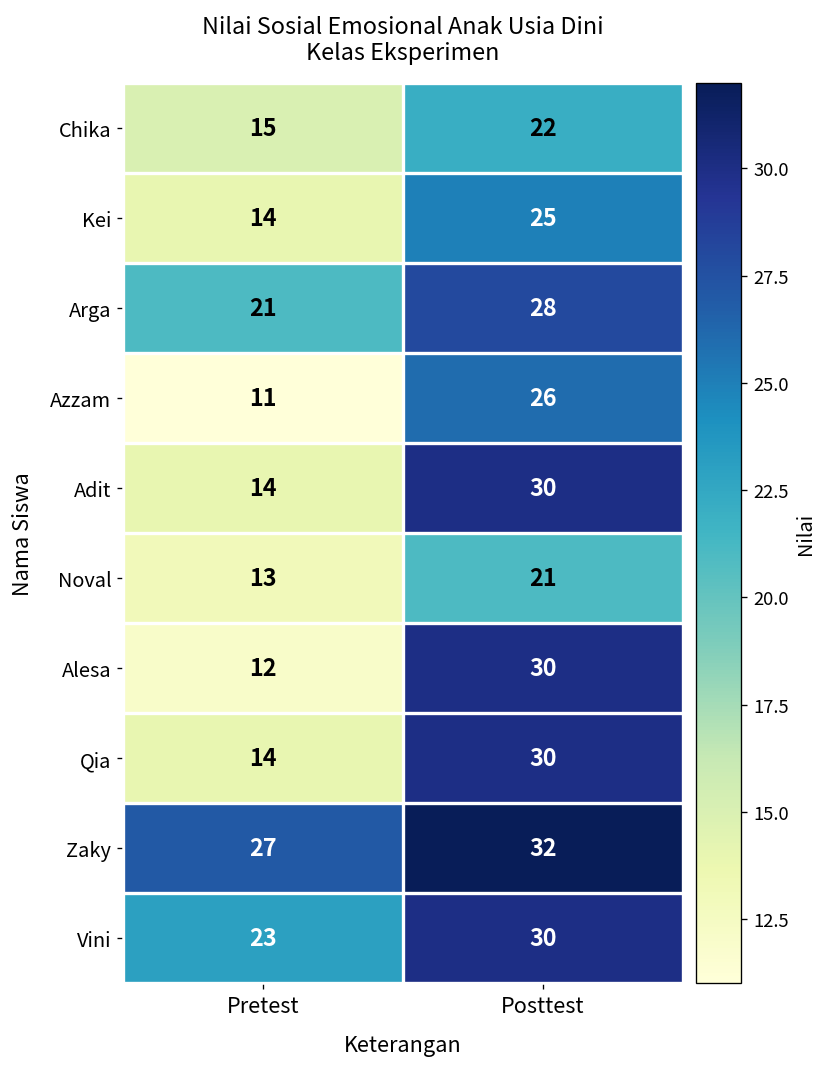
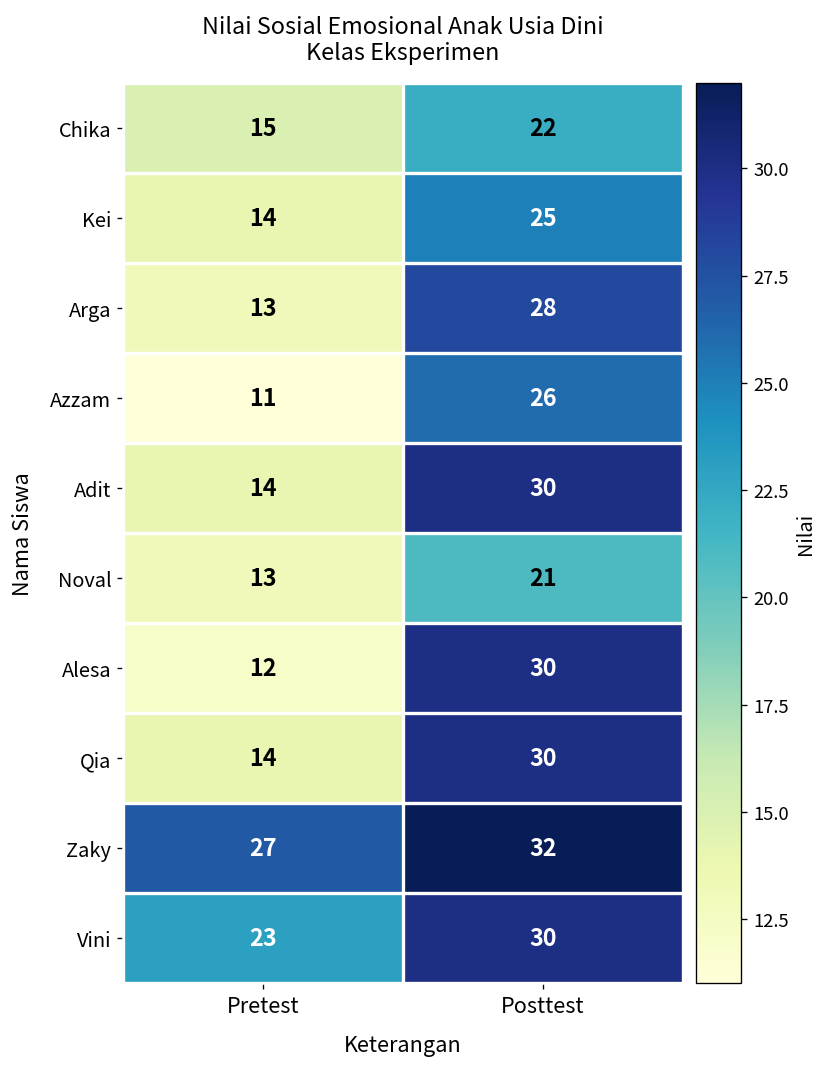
  {
    "Chika": {
      "Pretest": 15,
      "Posttest": 22
    },
    "Kei": {
      "Pretest": 14,
      "Posttest": 25
    },
    "Arga": {
-     "Pretest": 21,
+     "Pretest": 13,
      "Posttest": 28
    },
    "Azzam": {
      "Pretest": 11,
      "Posttest": 26
    },
    "Adit": {
      "Pretest": 14,
      "Posttest": 30
    },
    "Noval": {
      "Pretest": 13,
      "Posttest": 21
    },
    "Alesa": {
      "Pretest": 12,
      "Posttest": 30
    },
    "Qia": {
      "Pretest": 14,
      "Posttest": 30
    },
    "Zaky": {
      "Pretest": 27,
      "Posttest": 32
    },
    "Vini": {
      "Pretest": 23,
      "Posttest": 30
    }
  }
